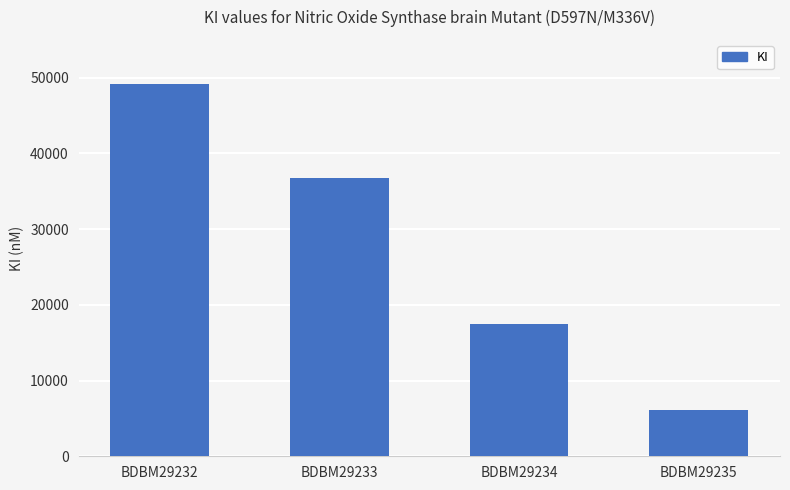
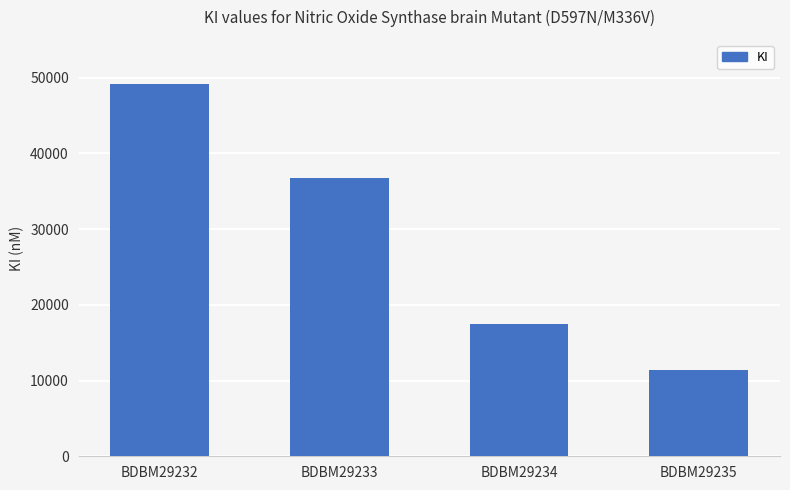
  {
    "BDBM29232": 49000,
    "BDBM29233": 37000,
    "BDBM29234": 17000,
-   "BDBM29235": 6000
+   "BDBM29235": 11000
  }
